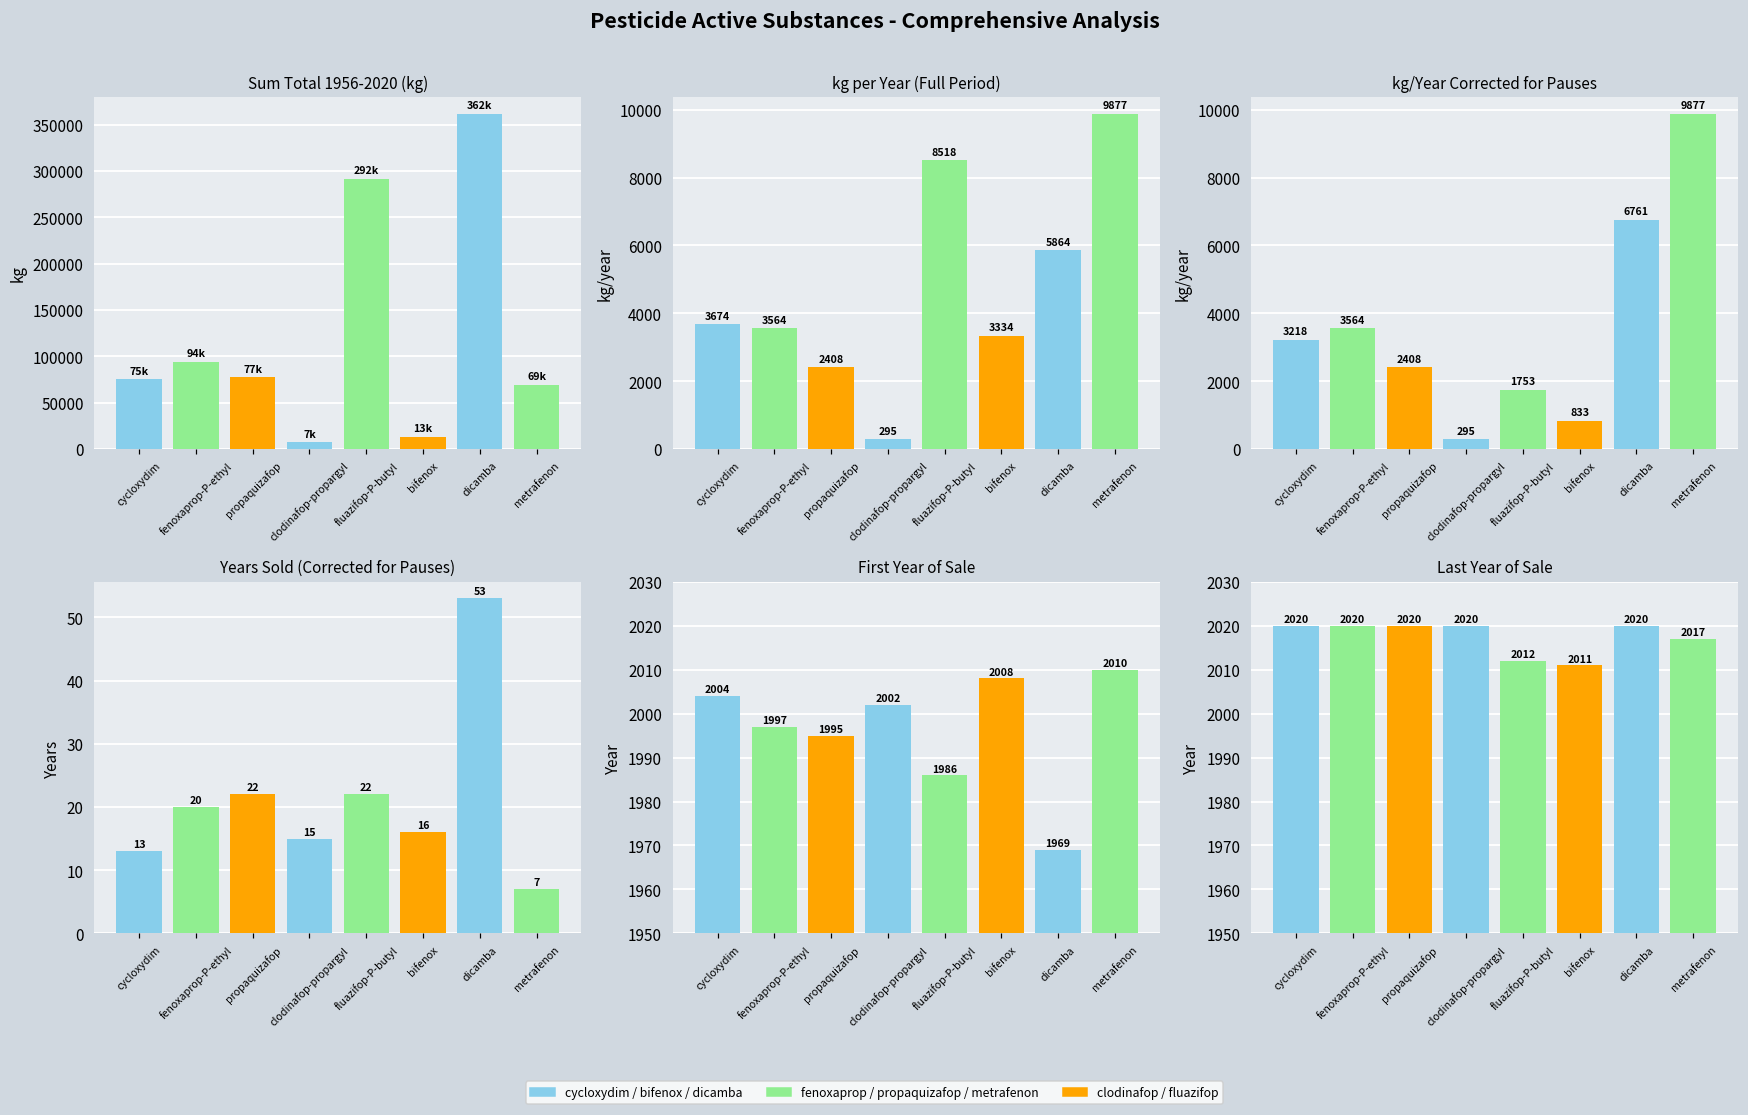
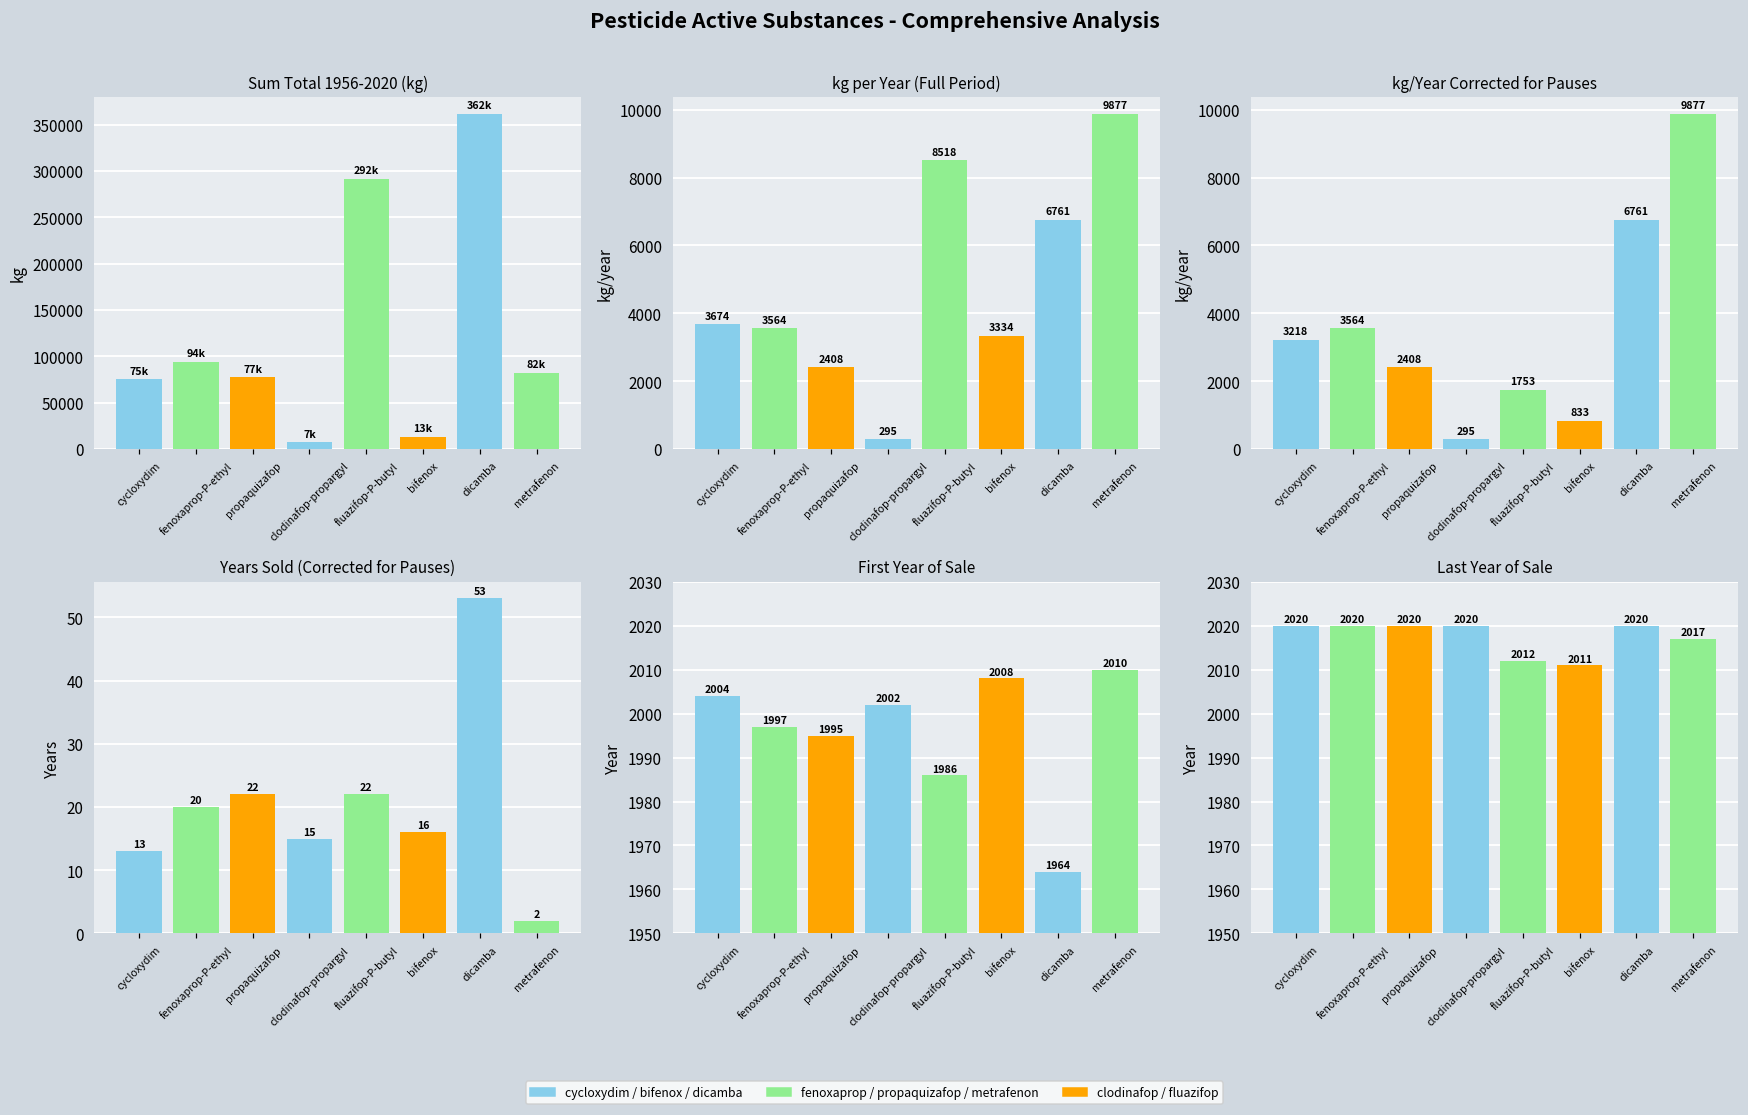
  {
    "Sum Total 1956-2020 (kg)": {
      "cycloxydim": "75k",
      "fenoxaprop-P-ethyl": "94k",
      "propaquizafop": "77k",
      "clodinafop-propargyl": "7k",
      "fluazifop-P-butyl": "292k",
      "bifenox": "13k",
      "dicamba": "362k",
-     "metrafenon": "69k"
+     "metrafenon": "82k"
    },
    "kg per Year (Full Period)": {
      "cycloxydim": "3674",
      "fenoxaprop-P-ethyl": "3564",
      "propaquizafop": "2408",
      "clodinafop-propargyl": "295",
      "fluazifop-P-butyl": "8518",
      "bifenox": "3334",
-     "dicamba": "5864",
+     "dicamba": "6761",
      "metrafenon": "9877"
    },
    "kg/Year Corrected for Pauses": {
      "cycloxydim": "3218",
      "fenoxaprop-P-ethyl": "3564",
      "propaquizafop": "2408",
      "clodinafop-propargyl": "295",
      "fluazifop-P-butyl": "1753",
      "bifenox": "833",
      "dicamba": "6761",
      "metrafenon": "9877"
    },
    "Years Sold (Corrected for Pauses)": {
      "cycloxydim": "13",
      "fenoxaprop-P-ethyl": "20",
      "propaquizafop": "22",
      "clodinafop-propargyl": "15",
      "fluazifop-P-butyl": "22",
      "bifenox": "16",
      "dicamba": "53",
-     "metrafenon": "7"
+     "metrafenon": "2"
    },
    "First Year of Sale": {
      "cycloxydim": "2004",
      "fenoxaprop-P-ethyl": "1997",
      "propaquizafop": "1995",
      "clodinafop-propargyl": "2002",
      "fluazifop-P-butyl": "1986",
      "bifenox": "2008",
-     "dicamba": "1969",
+     "dicamba": "1964",
      "metrafenon": "2010"
    },
    "Last Year of Sale": {
      "cycloxydim": "2020",
      "fenoxaprop-P-ethyl": "2020",
      "propaquizafop": "2020",
      "clodinafop-propargyl": "2020",
      "fluazifop-P-butyl": "2012",
      "bifenox": "2011",
      "dicamba": "2020",
      "metrafenon": "2017"
    }
  }
